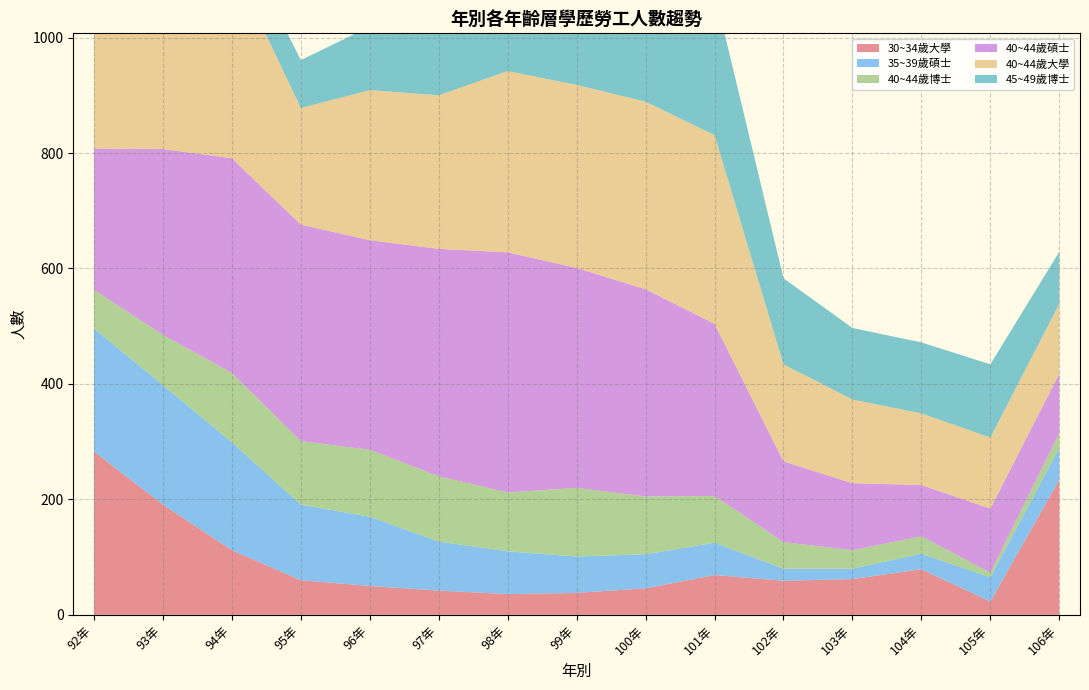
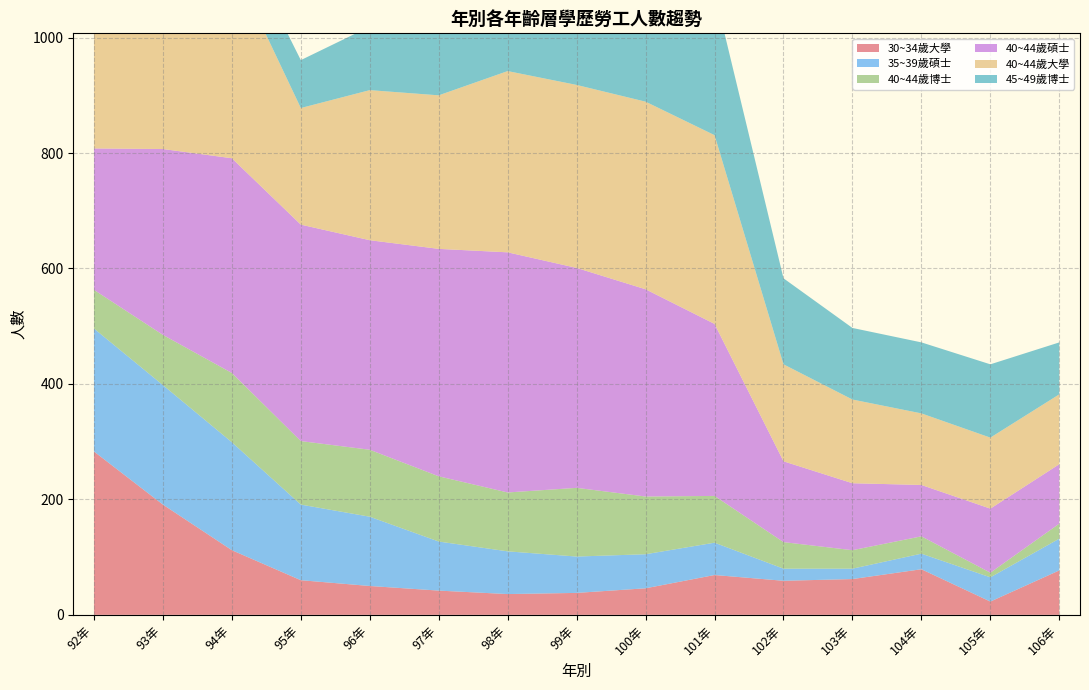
  {
    "30~34歲大學": {
      "92年": 280,
      "93年": 190,
      "94年": 110,
      "95年": 60,
      "96年": 50,
      "97年": 40,
      "98年": 40,
      "99年": 40,
      "100年": 50,
      "101年": 70,
      "102年": 60,
      "103年": 60,
      "104年": 80,
      "105年": 20,
-     "106年": 230
+     "106年": 80
    },
    "40~44歲博士": {
      "92年": 70,
      "93年": 90,
      "94年": 120,
      "95年": 110,
      "96年": 120,
      "97年": 110,
      "98年": 100,
      "99年": 120,
      "100年": 100,
      "101年": 80,
      "102年": 50,
      "103年": 30,
      "104年": 30,
      "105年": 10,
      "106年": 30
    },
    "40~44歲碩士": {
      "92年": 250,
      "93年": 320,
      "94年": 370,
      "95年": 380,
      "96年": 360,
      "97年": 390,
      "98年": 420,
      "99年": 380,
      "100年": 360,
      "101年": 300,
      "102年": 140,
      "103年": 120,
      "104年": 90,
      "105年": 110,
      "106年": 100
    },
    "40~44歲大學": {
      "95年": 200,
      "96年": 260,
      "97年": 270,
      "98年": 310,
      "99年": 320,
      "100年": 330,
      "101年": 330,
      "102年": 170,
      "103年": 150,
      "104年": 120,
      "105年": 120,
      "106年": 120
    }
  }
